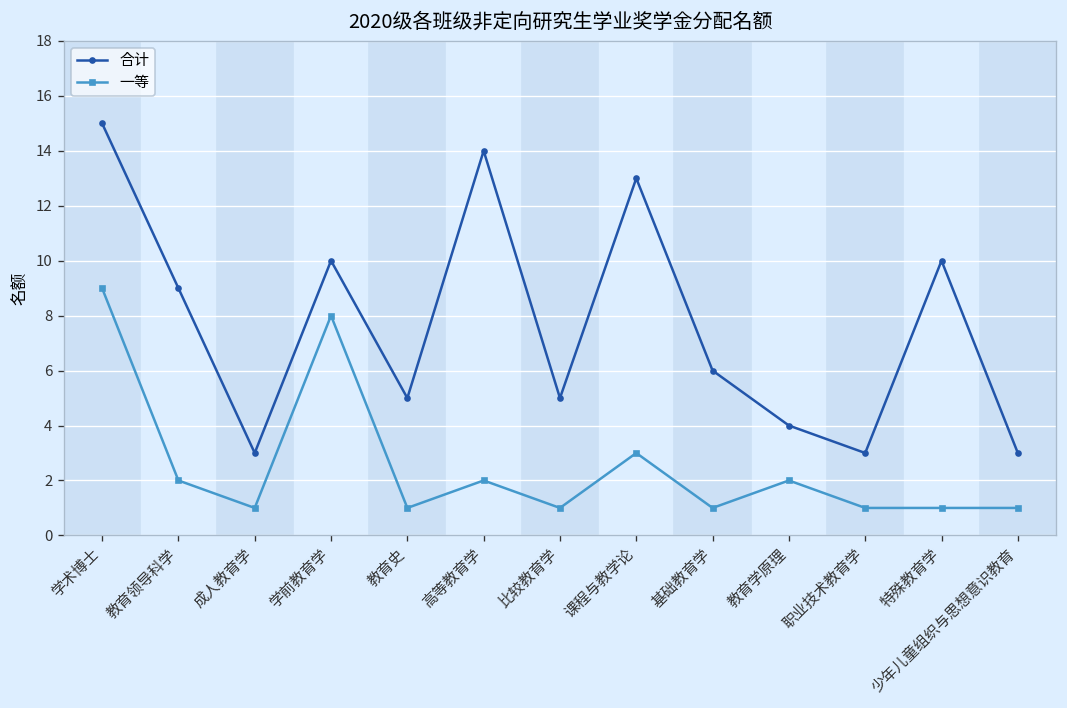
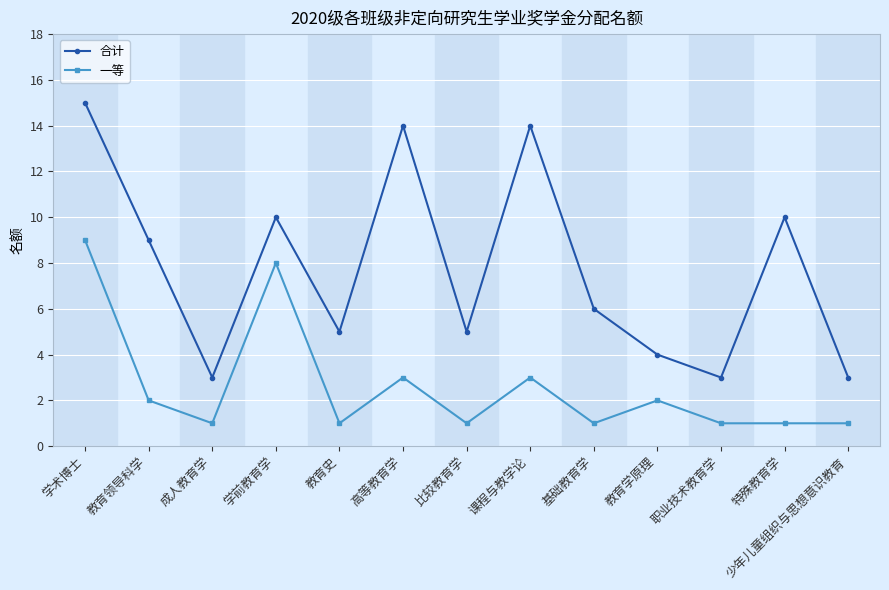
  {
    "合计": {
      "学术博士": 15,
      "教育领导科学": 9,
      "成人教育学": 3,
      "学前教育学": 10,
      "教育史": 5,
      "高等教育学": 14,
      "比较教育学": 5,
-     "课程与教学论": 13,
+     "课程与教学论": 14,
      "基础教育学": 6,
      "教育学原理": 4,
      "职业技术教育学": 3,
      "特殊教育学": 10,
      "少年儿童组织与思想意识教育": 3
    },
    "一等": {
      "学术博士": 9,
      "教育领导科学": 2,
      "成人教育学": 1,
      "学前教育学": 8,
      "教育史": 1,
-     "高等教育学": 2,
+     "高等教育学": 3,
      "比较教育学": 1,
      "课程与教学论": 3,
      "基础教育学": 1,
      "教育学原理": 2,
      "职业技术教育学": 1,
      "特殊教育学": 1,
      "少年儿童组织与思想意识教育": 1
    }
  }
